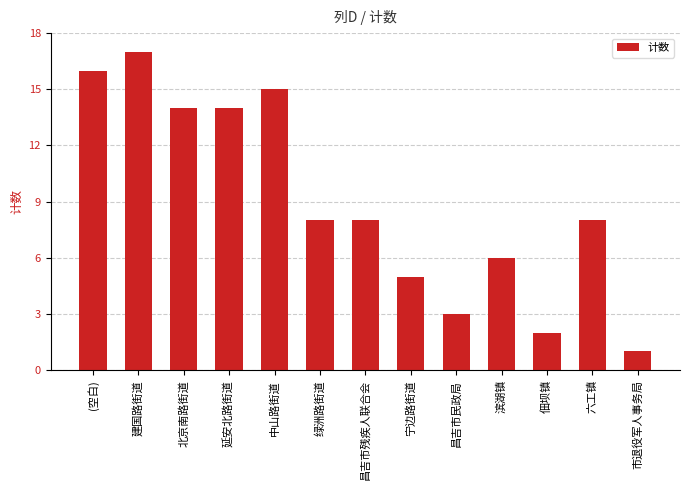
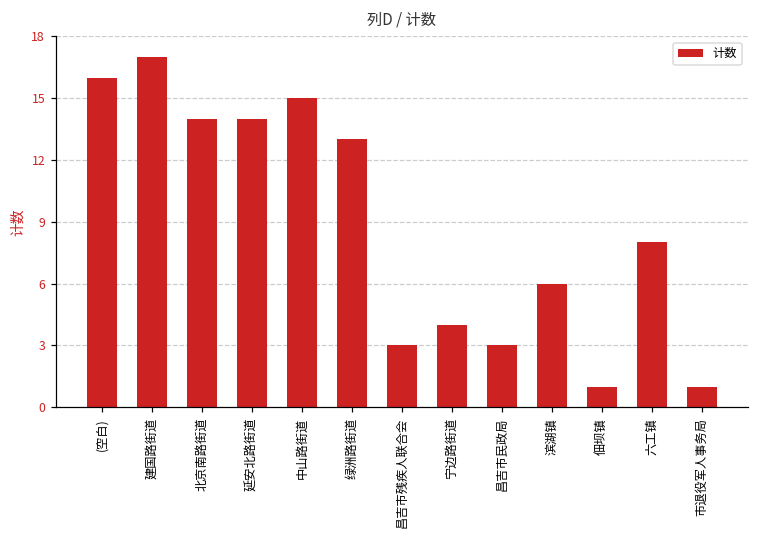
  {
    "(空白)": 16,
    "建国路街道": 17,
    "北京南路街道": 14,
    "延安北路街道": 14,
    "中山路街道": 15,
-   "绿洲路街道": 8,
-   "昌吉市残疾人联合会": 8,
-   "宁边路街道": 5,
+   "绿洲路街道": 13,
+   "昌吉市残疾人联合会": 3,
+   "宁边路街道": 4,
    "昌吉市民政局": 3,
    "滨湖镇": 6,
-   "佃坝镇": 2,
+   "佃坝镇": 1,
    "六工镇": 8,
    "市退役军人事务局": 1
  }
